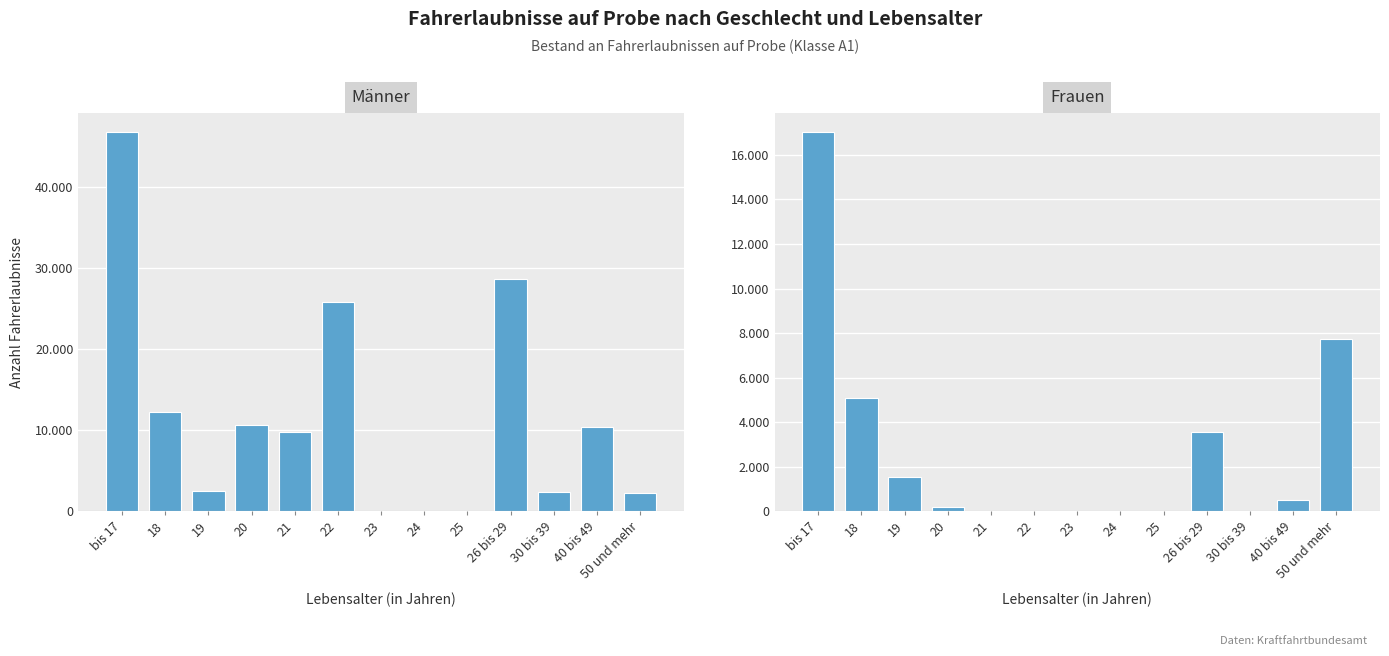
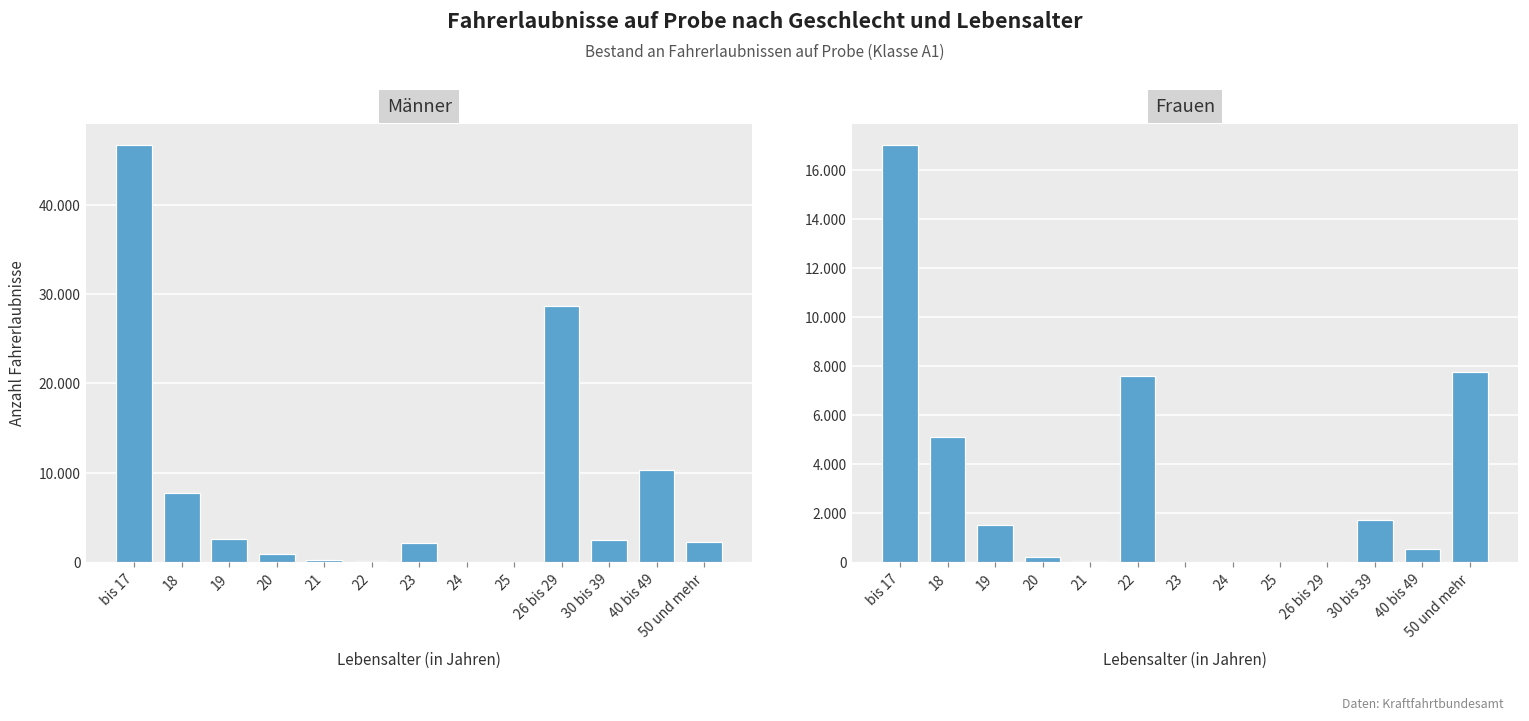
  {
    "Männer": {
      "bis 17": 47,
-     "18": 12,
+     "18": 8,
      "19": 3,
-     "20": 11,
-     "21": 10,
-     "22": 26,
-     "23": 0,
+     "20": 1,
+     "21": 0,
+     "22": 0,
+     "23": 2,
      "26 bis 29": 29,
      "30 bis 39": 2,
      "40 bis 49": 10,
      "50 und mehr": 2
    },
    "Frauen": {
      "bis 17": 17.0,
      "18": 5.1,
      "19": 1.5,
      "20": 0.2,
-     "22": 0.0,
-     "26 bis 29": 3.6,
-     "30 bis 39": 0.0,
+     "22": 7.6,
+     "26 bis 29": 0.0,
+     "30 bis 39": 1.7,
      "40 bis 49": 0.5,
      "50 und mehr": 7.7
    }
  }
